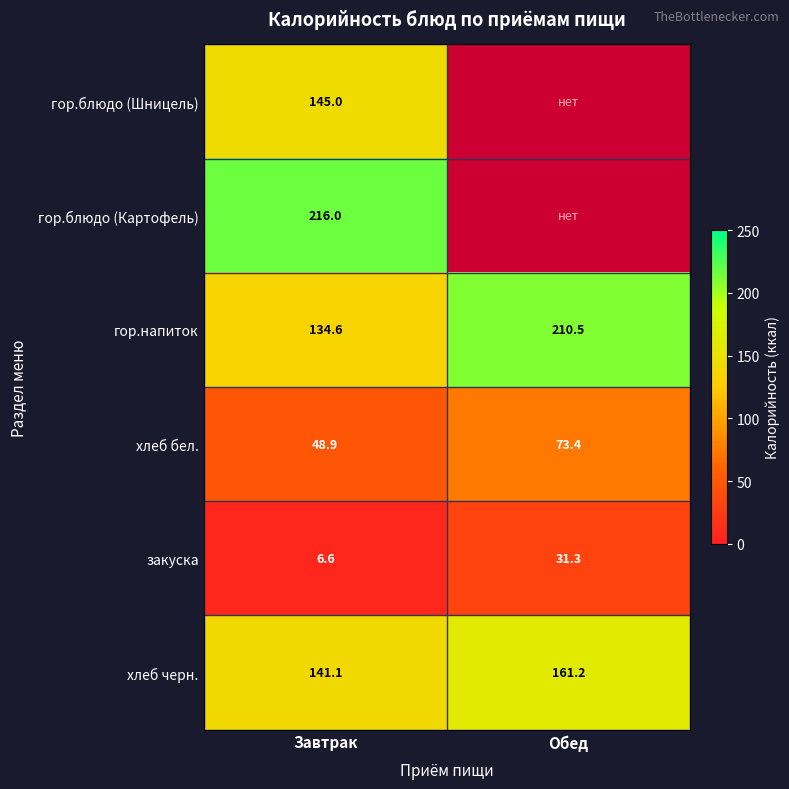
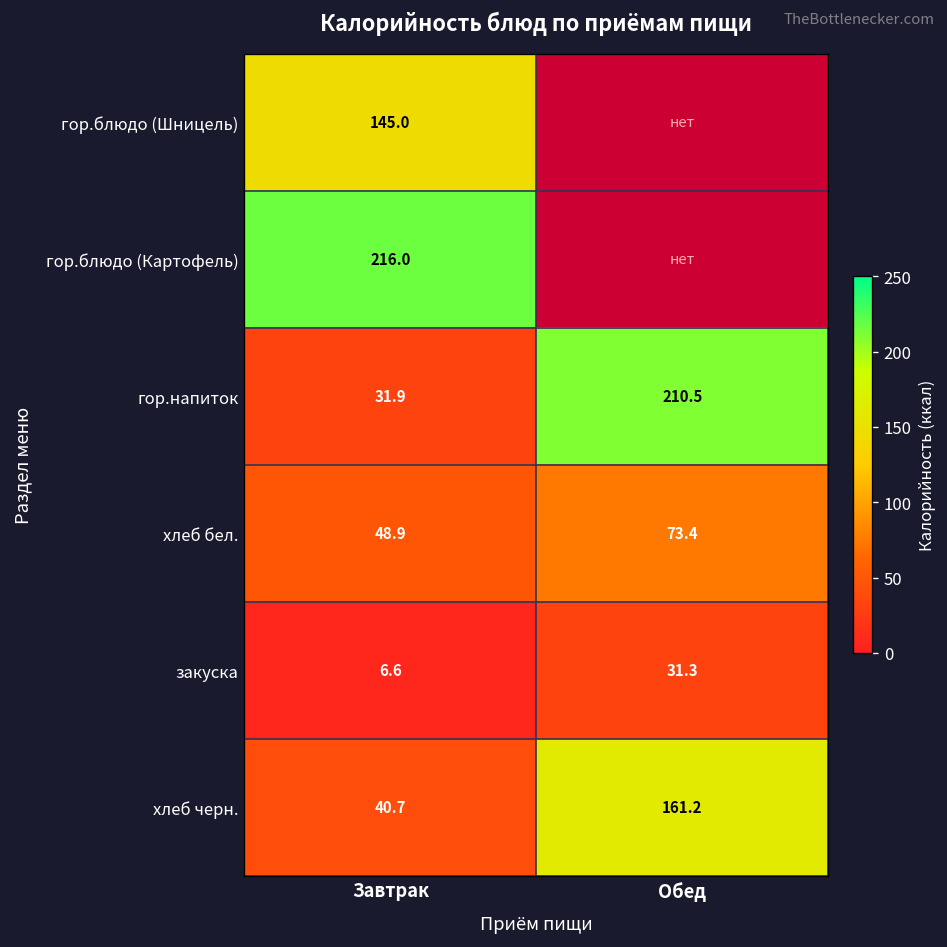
  {
    "гор.блюдо (Шницель)": {
      "Завтрак": 145.0
    },
    "гор.блюдо (Картофель)": {
      "Завтрак": 216.0
    },
    "гор.напиток": {
-     "Завтрак": 134.6,
+     "Завтрак": 31.9,
      "Обед": 210.5
    },
    "хлеб бел.": {
      "Завтрак": 48.9,
      "Обед": 73.4
    },
    "закуска": {
      "Завтрак": 6.6,
      "Обед": 31.3
    },
    "хлеб черн.": {
-     "Завтрак": 141.1,
+     "Завтрак": 40.7,
      "Обед": 161.2
    }
  }
